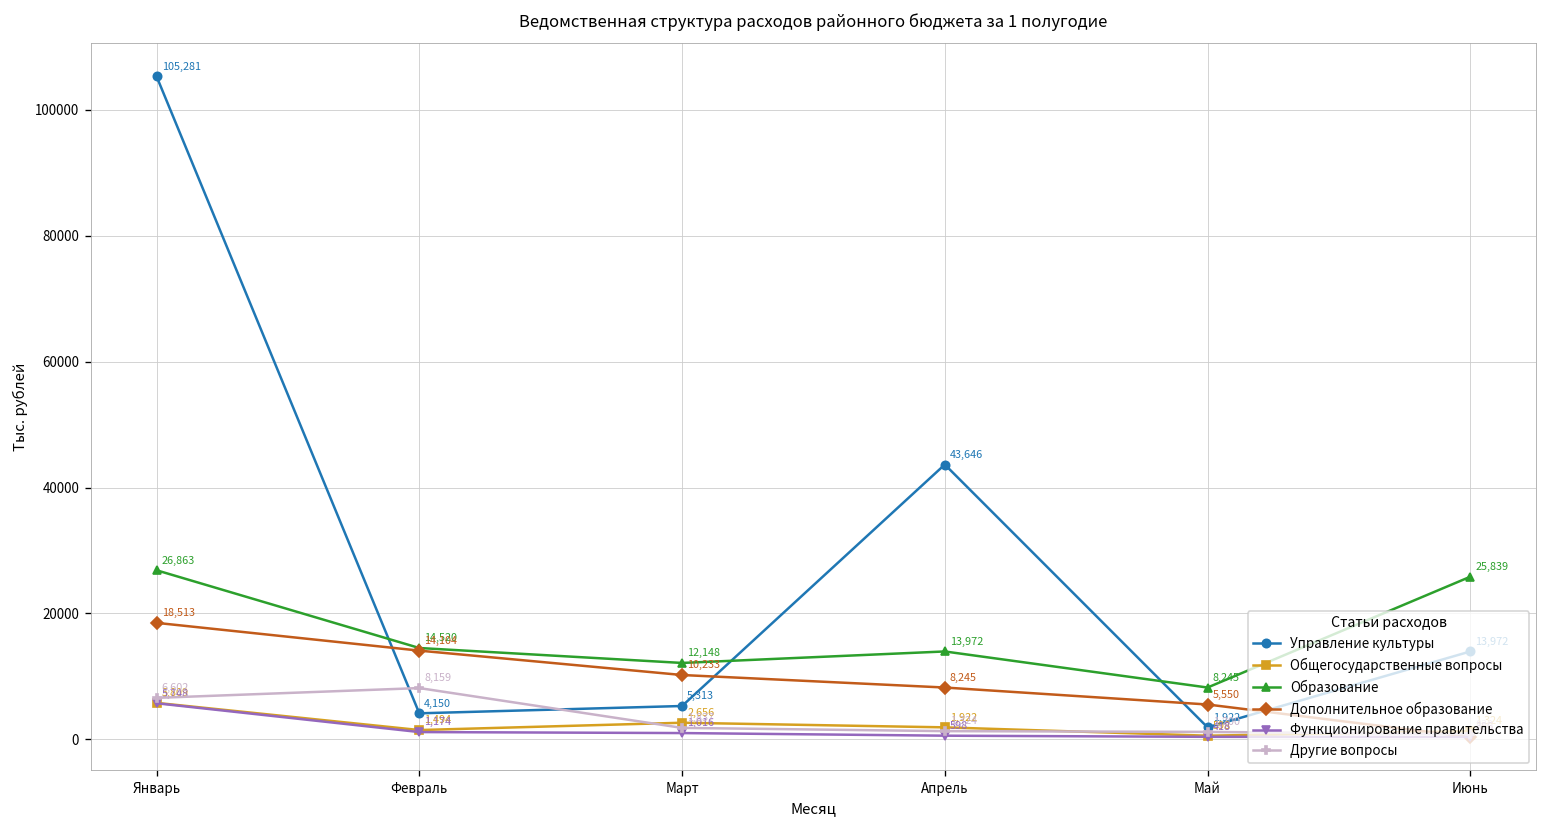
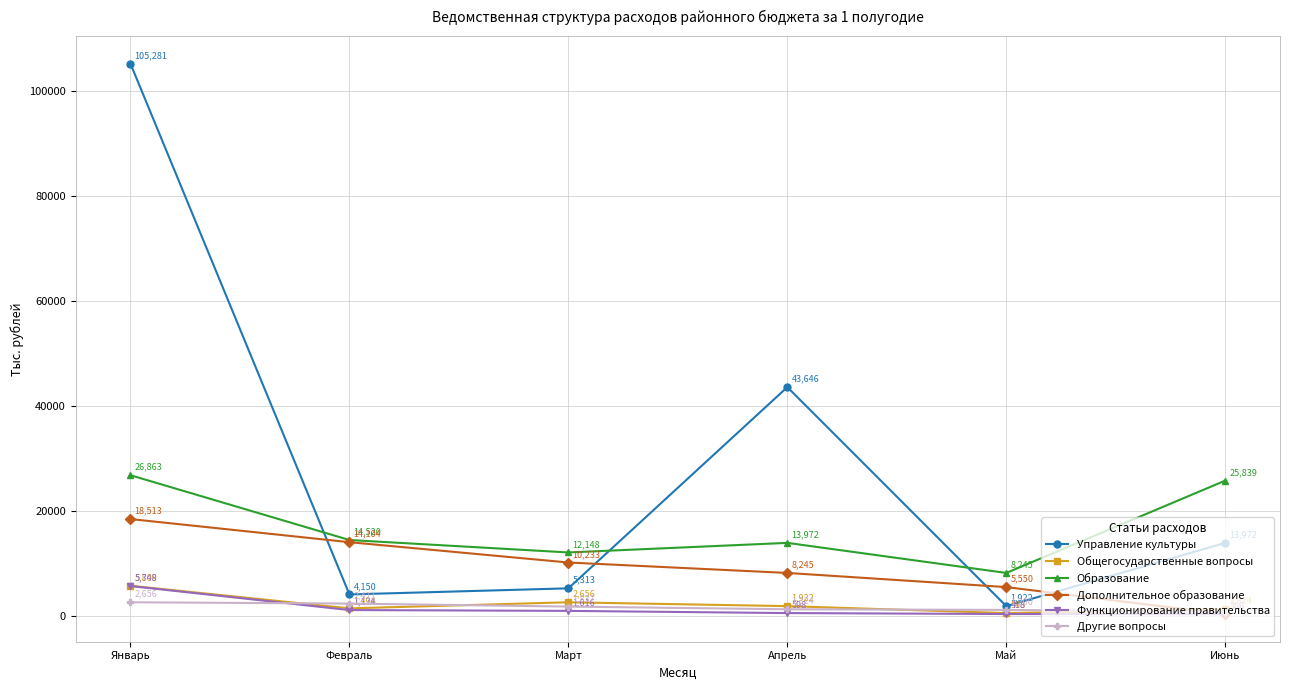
  {
    "Управление культуры": {
      "Январь": "105,281",
      "Февраль": "4,150",
      "Март": "5,313",
      "Апрель": "43,646"
    },
    "Образование": {
      "Январь": "26,863",
      "Март": "12,148",
      "Апрель": "13,972",
      "Май": "8,245",
      "Июнь": "25,839"
    },
    "Дополнительное образование": {
      "Январь": "18,513",
      "Март": "10,233",
      "Апрель": "8,245",
      "Май": "5,550"
    },
    "Другие вопросы": {
-     "Январь": "6,602",
-     "Февраль": "8,159"
+     "Январь": "2,656",
+     "Февраль": "2,411"
    }
  }
